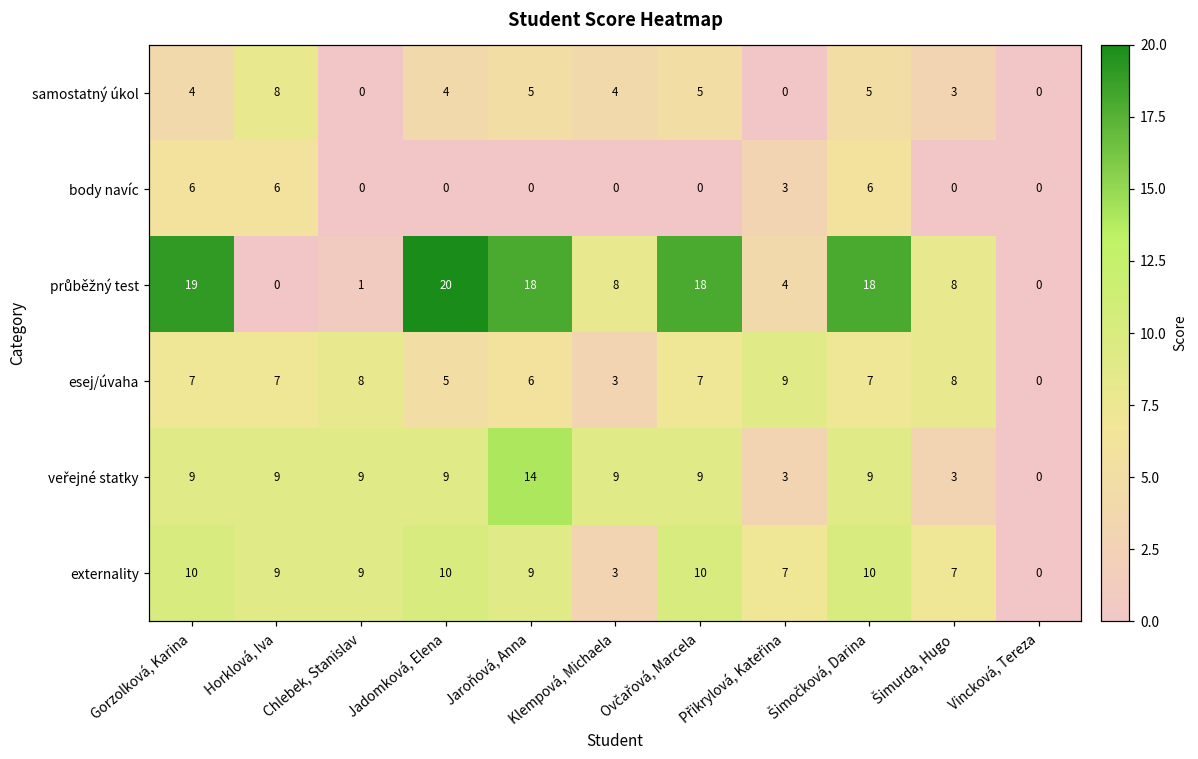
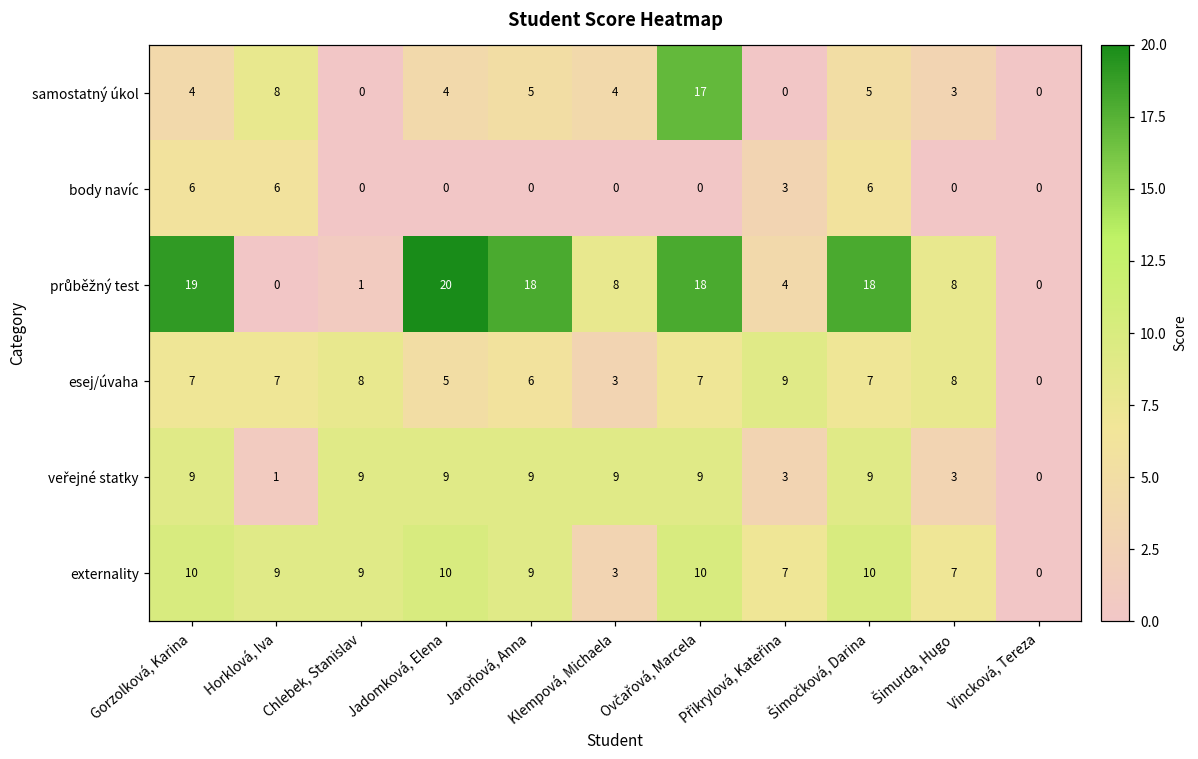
  {
    "samostatný úkol": {
      "Gorzolková, Karina": 4,
      "Horklová, Iva": 8,
      "Chlebek, Stanislav": 0,
      "Jadomková, Elena": 4,
      "Jaroňová, Anna": 5,
      "Klempová, Michaela": 4,
-     "Ovčařová, Marcela": 5,
+     "Ovčařová, Marcela": 17,
      "Přikrylová, Kateřina": 0,
      "Šimočková, Darina": 5,
      "Šimurda, Hugo": 3,
      "Vincková, Tereza": 0
    },
    "body navíc": {
      "Gorzolková, Karina": 6,
      "Horklová, Iva": 6,
      "Chlebek, Stanislav": 0,
      "Jadomková, Elena": 0,
      "Jaroňová, Anna": 0,
      "Klempová, Michaela": 0,
      "Ovčařová, Marcela": 0,
      "Přikrylová, Kateřina": 3,
      "Šimočková, Darina": 6,
      "Šimurda, Hugo": 0,
      "Vincková, Tereza": 0
    },
    "průběžný test": {
      "Gorzolková, Karina": 19,
      "Horklová, Iva": 0,
      "Chlebek, Stanislav": 1,
      "Jadomková, Elena": 20,
      "Jaroňová, Anna": 18,
      "Klempová, Michaela": 8,
      "Ovčařová, Marcela": 18,
      "Přikrylová, Kateřina": 4,
      "Šimočková, Darina": 18,
      "Šimurda, Hugo": 8,
      "Vincková, Tereza": 0
    },
    "esej/úvaha": {
      "Gorzolková, Karina": 7,
      "Horklová, Iva": 7,
      "Chlebek, Stanislav": 8,
      "Jadomková, Elena": 5,
      "Jaroňová, Anna": 6,
      "Klempová, Michaela": 3,
      "Ovčařová, Marcela": 7,
      "Přikrylová, Kateřina": 9,
      "Šimočková, Darina": 7,
      "Šimurda, Hugo": 8,
      "Vincková, Tereza": 0
    },
    "veřejné statky": {
      "Gorzolková, Karina": 9,
-     "Horklová, Iva": 9,
+     "Horklová, Iva": 1,
      "Chlebek, Stanislav": 9,
      "Jadomková, Elena": 9,
-     "Jaroňová, Anna": 14,
+     "Jaroňová, Anna": 9,
      "Klempová, Michaela": 9,
      "Ovčařová, Marcela": 9,
      "Přikrylová, Kateřina": 3,
      "Šimočková, Darina": 9,
      "Šimurda, Hugo": 3,
      "Vincková, Tereza": 0
    },
    "externality": {
      "Gorzolková, Karina": 10,
      "Horklová, Iva": 9,
      "Chlebek, Stanislav": 9,
      "Jadomková, Elena": 10,
      "Jaroňová, Anna": 9,
      "Klempová, Michaela": 3,
      "Ovčařová, Marcela": 10,
      "Přikrylová, Kateřina": 7,
      "Šimočková, Darina": 10,
      "Šimurda, Hugo": 7,
      "Vincková, Tereza": 0
    }
  }
